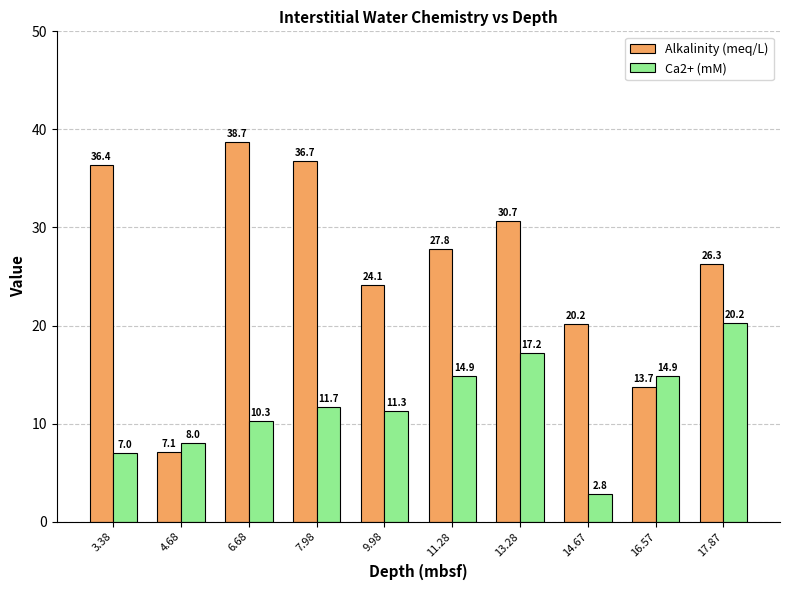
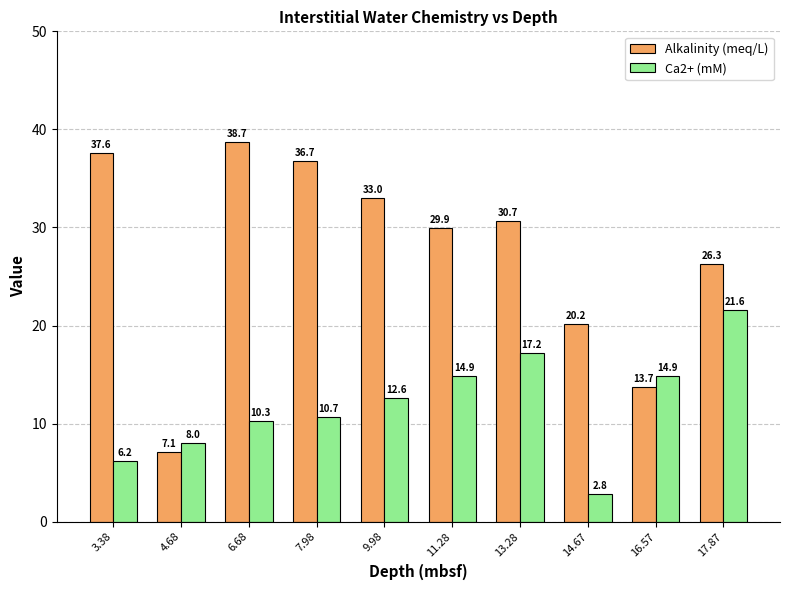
  {
    "Alkalinity (meq/L)": {
-     "3.38": 36.4,
+     "3.38": 37.6,
      "4.68": 7.1,
      "6.68": 38.7,
      "7.98": 36.7,
-     "9.98": 24.1,
-     "11.28": 27.8,
+     "9.98": 33.0,
+     "11.28": 29.9,
      "13.28": 30.7,
      "14.67": 20.2,
      "16.57": 13.7,
      "17.87": 26.3
    },
    "Ca2+ (mM)": {
-     "3.38": 7.0,
+     "3.38": 6.2,
      "4.68": 8.0,
      "6.68": 10.3,
-     "7.98": 11.7,
-     "9.98": 11.3,
+     "7.98": 10.7,
+     "9.98": 12.6,
      "11.28": 14.9,
      "13.28": 17.2,
      "14.67": 2.8,
      "16.57": 14.9,
-     "17.87": 20.2
+     "17.87": 21.6
    }
  }
